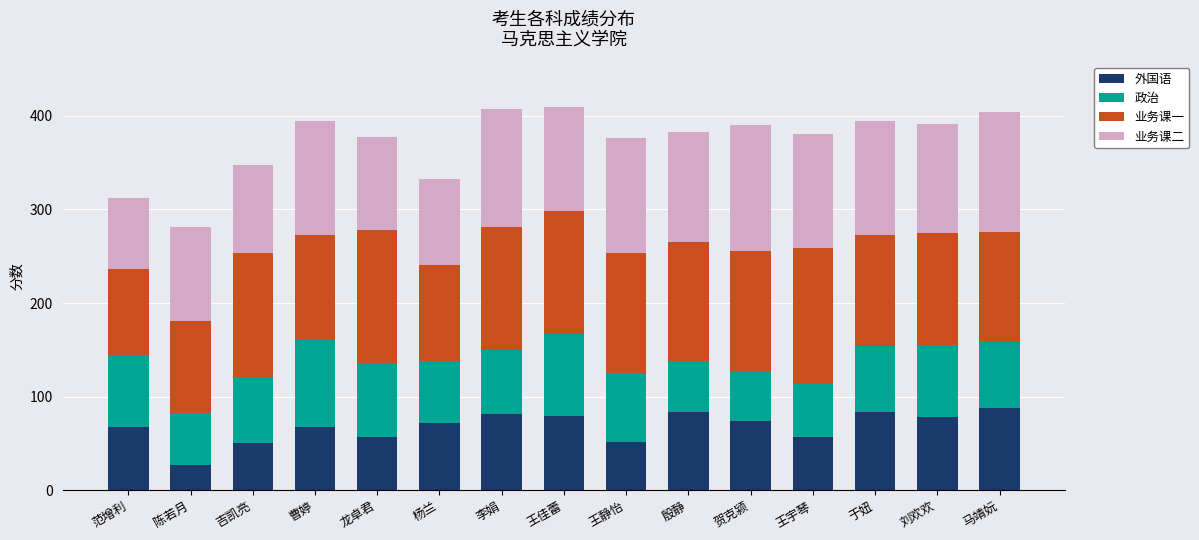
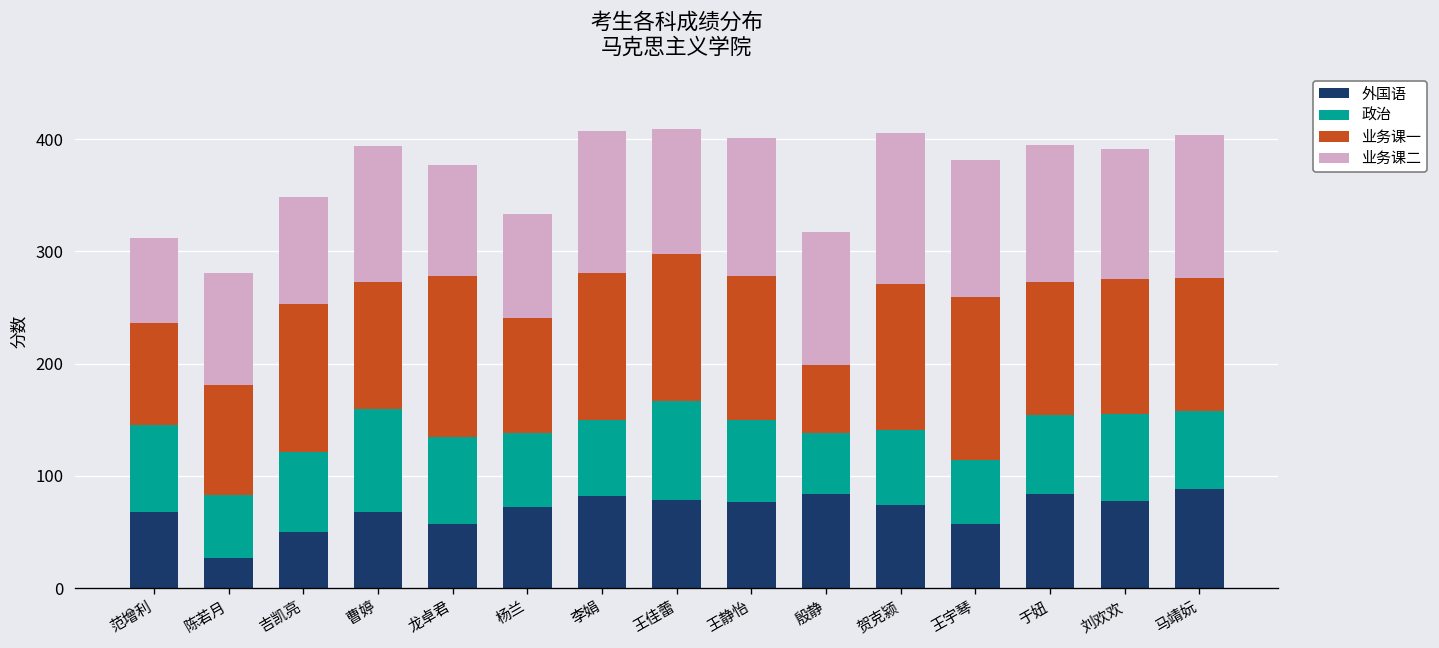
  {
    "外国语": {
      "范增利": 70,
      "陈若月": 30,
      "吉凯亮": 50,
      "曹婷": 70,
      "龙卓君": 60,
      "杨兰": 70,
      "李娟": 80,
      "王佳蕾": 80,
-     "王静怡": 50,
+     "王静怡": 80,
      "殷静": 80,
      "贺克颍": 70,
      "王宇琴": 60,
      "于妞": 80,
      "刘欢欢": 80,
      "马靖妧": 90
    },
    "政治": {
      "范增利": 80,
      "陈若月": 60,
      "吉凯亮": 70,
      "曹婷": 90,
      "龙卓君": 80,
      "杨兰": 70,
      "李娟": 70,
      "王佳蕾": 90,
      "王静怡": 70,
      "殷静": 50,
-     "贺克颍": 50,
+     "贺克颍": 70,
      "王宇琴": 60,
      "于妞": 70,
      "刘欢欢": 80,
      "马靖妧": 70
    },
    "业务课一": {
      "范增利": 90,
      "陈若月": 100,
      "吉凯亮": 130,
      "曹婷": 110,
      "龙卓君": 140,
      "杨兰": 100,
      "李娟": 130,
      "王佳蕾": 130,
      "王静怡": 130,
-     "殷静": 130,
+     "殷静": 60,
      "贺克颍": 130,
      "王宇琴": 150,
      "于妞": 120,
      "刘欢欢": 120,
      "马靖妧": 120
    },
    "业务课二": {
      "范增利": 80,
      "陈若月": 100,
      "吉凯亮": 100,
      "曹婷": 120,
      "龙卓君": 100,
      "杨兰": 90,
      "李娟": 130,
      "王佳蕾": 110,
      "王静怡": 120,
      "殷静": 120,
      "贺克颍": 130,
      "王宇琴": 120,
      "于妞": 120,
      "刘欢欢": 120,
      "马靖妧": 130
    }
  }
